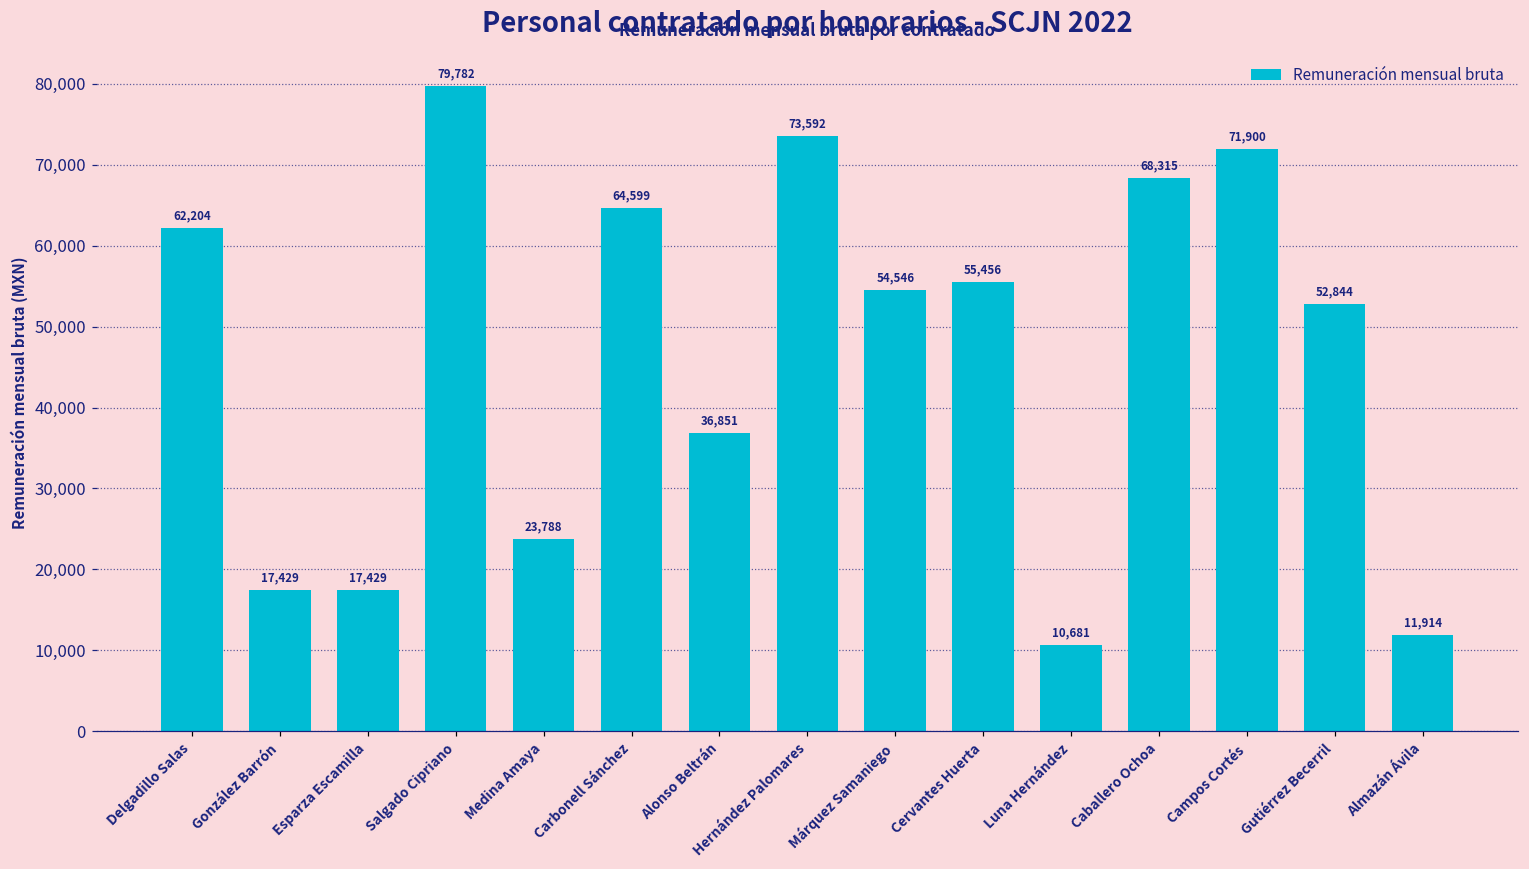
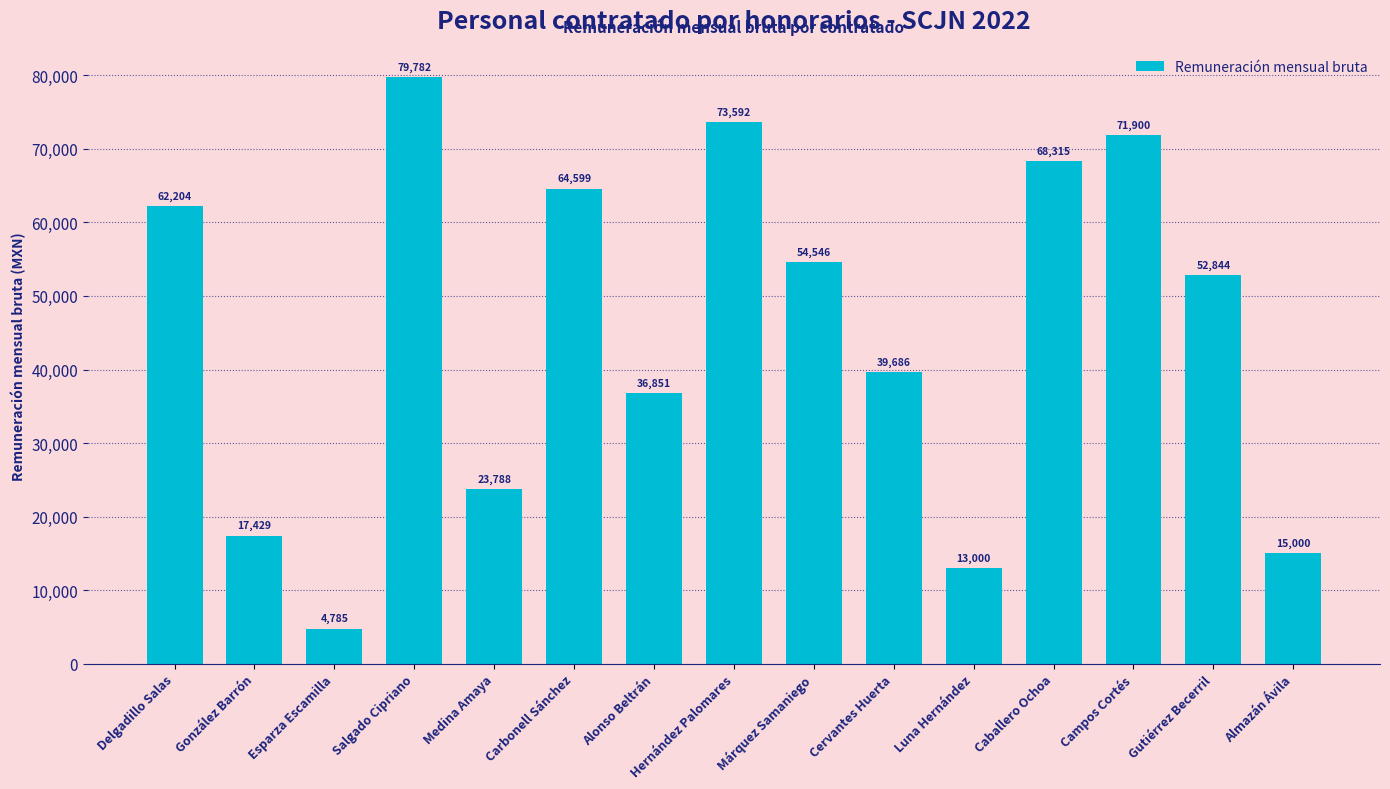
  {
    "Delgadillo Salas": "62,204",
    "González Barrón": "17,429",
-   "Esparza Escamilla": "17,429",
+   "Esparza Escamilla": "4,785",
    "Salgado Cipriano": "79,782",
    "Medina Amaya": "23,788",
    "Carbonell Sánchez": "64,599",
    "Alonso Beltrán": "36,851",
    "Hernández Palomares": "73,592",
    "Márquez Samaniego": "54,546",
-   "Cervantes Huerta": "55,456",
-   "Luna Hernández": "10,681",
+   "Cervantes Huerta": "39,686",
+   "Luna Hernández": "13,000",
    "Caballero Ochoa": "68,315",
    "Campos Cortés": "71,900",
    "Gutiérrez Becerril": "52,844",
-   "Almazán Ávila": "11,914"
+   "Almazán Ávila": "15,000"
  }
